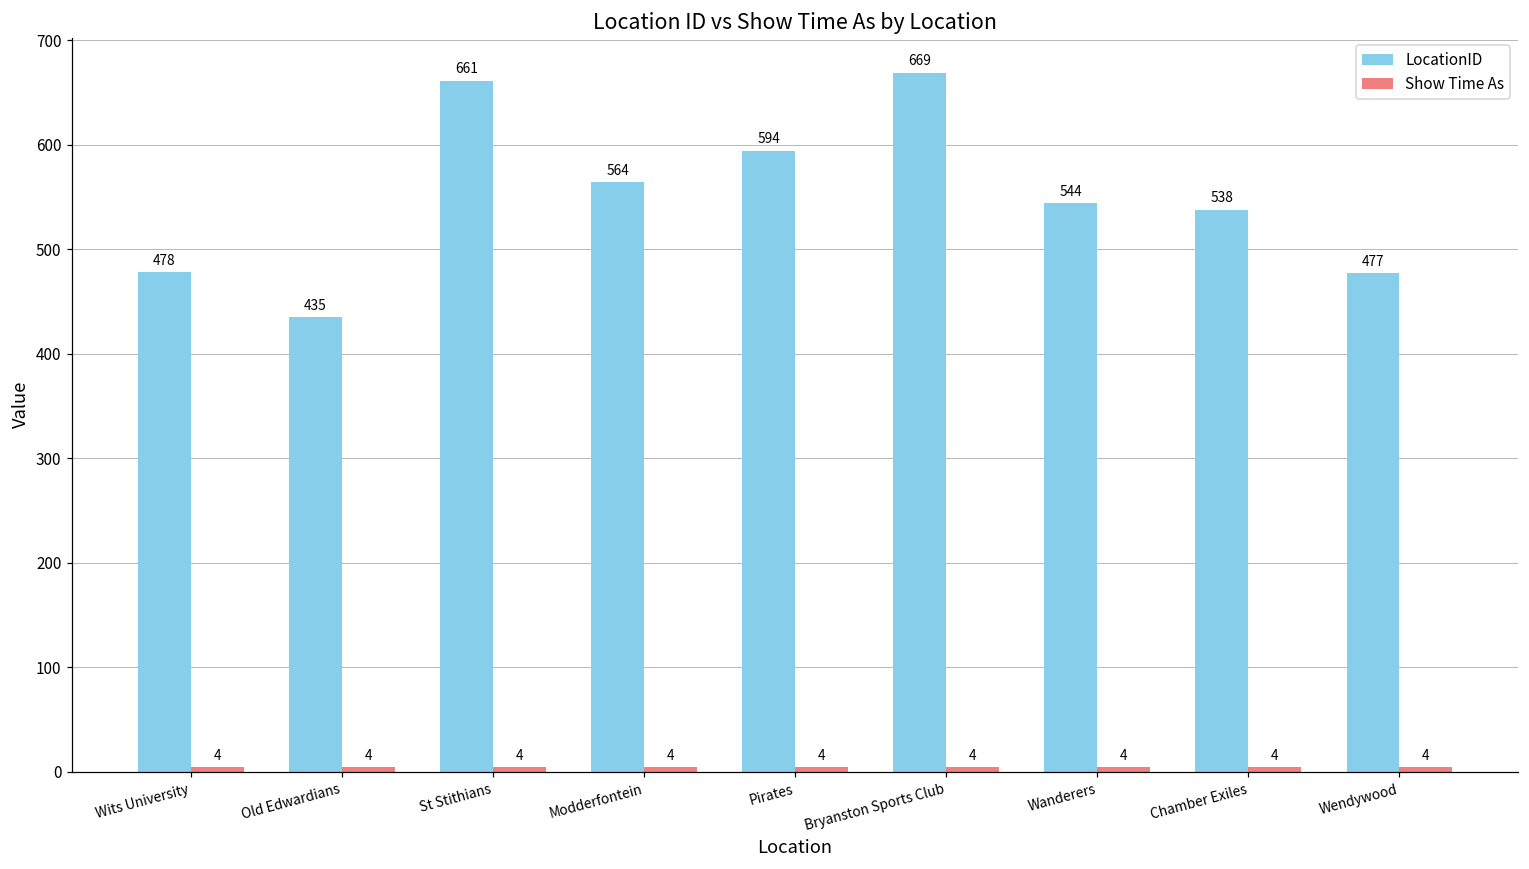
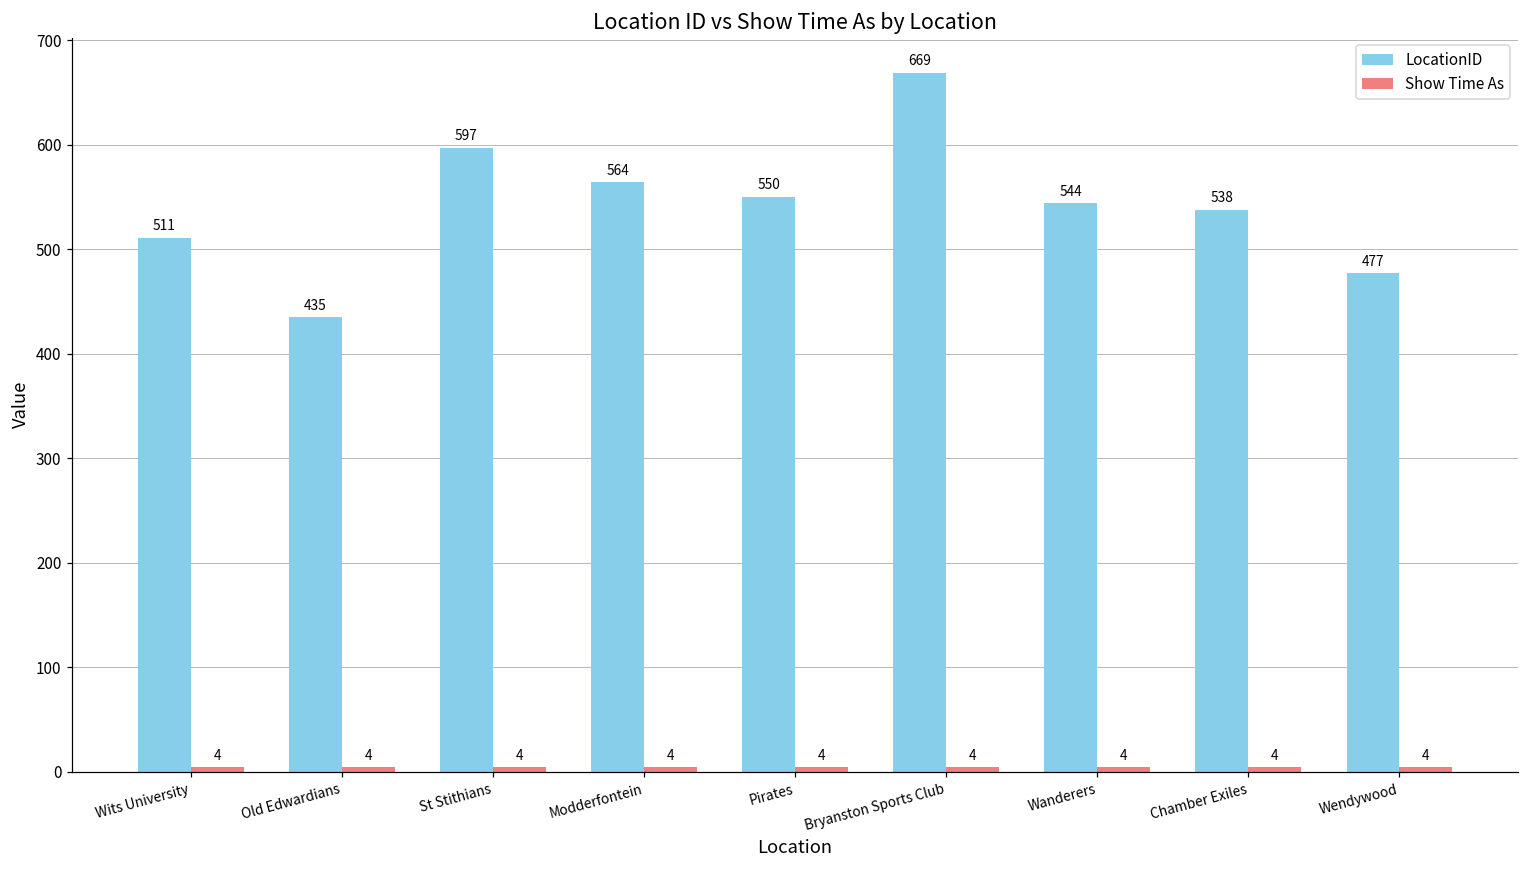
  {
    "LocationID": {
-     "Wits University": 478,
+     "Wits University": 511,
      "Old Edwardians": 435,
-     "St Stithians": 661,
+     "St Stithians": 597,
      "Modderfontein": 564,
-     "Pirates": 594,
+     "Pirates": 550,
      "Bryanston Sports Club": 669,
      "Wanderers": 544,
      "Chamber Exiles": 538,
      "Wendywood": 477
    },
    "Show Time As": {
      "Wits University": 4,
      "Old Edwardians": 4,
      "St Stithians": 4,
      "Modderfontein": 4,
      "Pirates": 4,
      "Bryanston Sports Club": 4,
      "Wanderers": 4,
      "Chamber Exiles": 4,
      "Wendywood": 4
    }
  }
